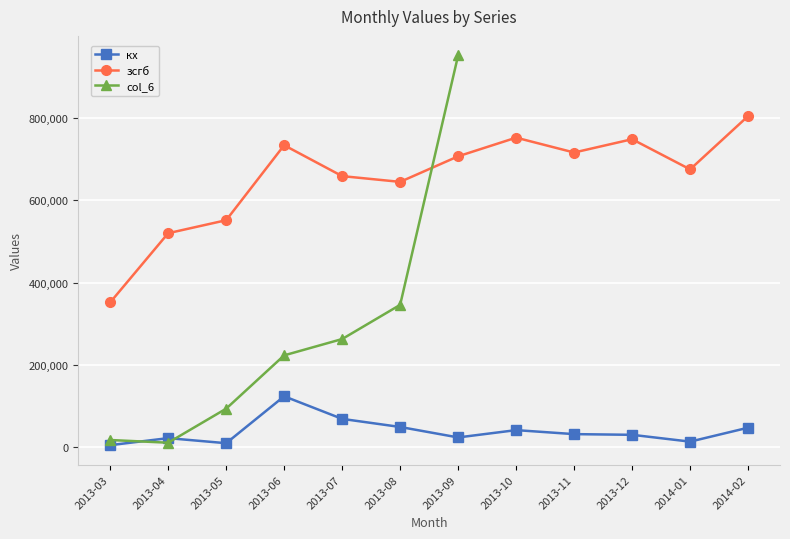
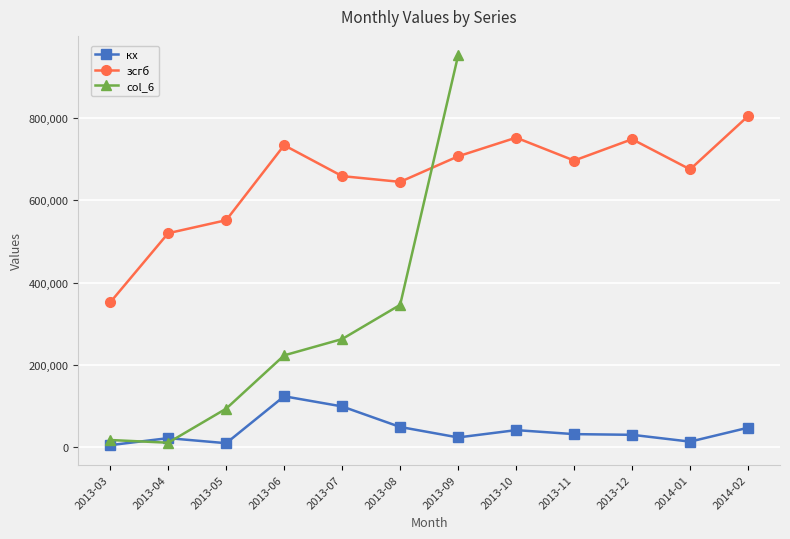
  {
    "кх": {
      "2013-03": "0",
      "2013-04": "20,000",
      "2013-05": "10,000",
      "2013-06": "120,000",
-     "2013-07": "70,000",
+     "2013-07": "100,000",
      "2013-08": "50,000",
      "2013-09": "20,000",
      "2013-10": "40,000",
      "2013-11": "30,000",
      "2013-12": "30,000",
      "2014-01": "10,000",
      "2014-02": "50,000"
    },
    "зсгб": {
      "2013-03": "350,000",
      "2013-04": "520,000",
      "2013-05": "550,000",
      "2013-06": "730,000",
      "2013-07": "660,000",
      "2013-08": "640,000",
      "2013-09": "710,000",
      "2013-10": "750,000",
-     "2013-11": "720,000",
+     "2013-11": "700,000",
      "2013-12": "750,000",
      "2014-01": "680,000",
      "2014-02": "800,000"
    },
    "col_6": {
      "2013-03": "20,000",
      "2013-04": "10,000",
      "2013-05": "90,000",
      "2013-06": "220,000",
      "2013-07": "260,000",
      "2013-08": "350,000",
      "2013-09": "950,000"
    }
  }
